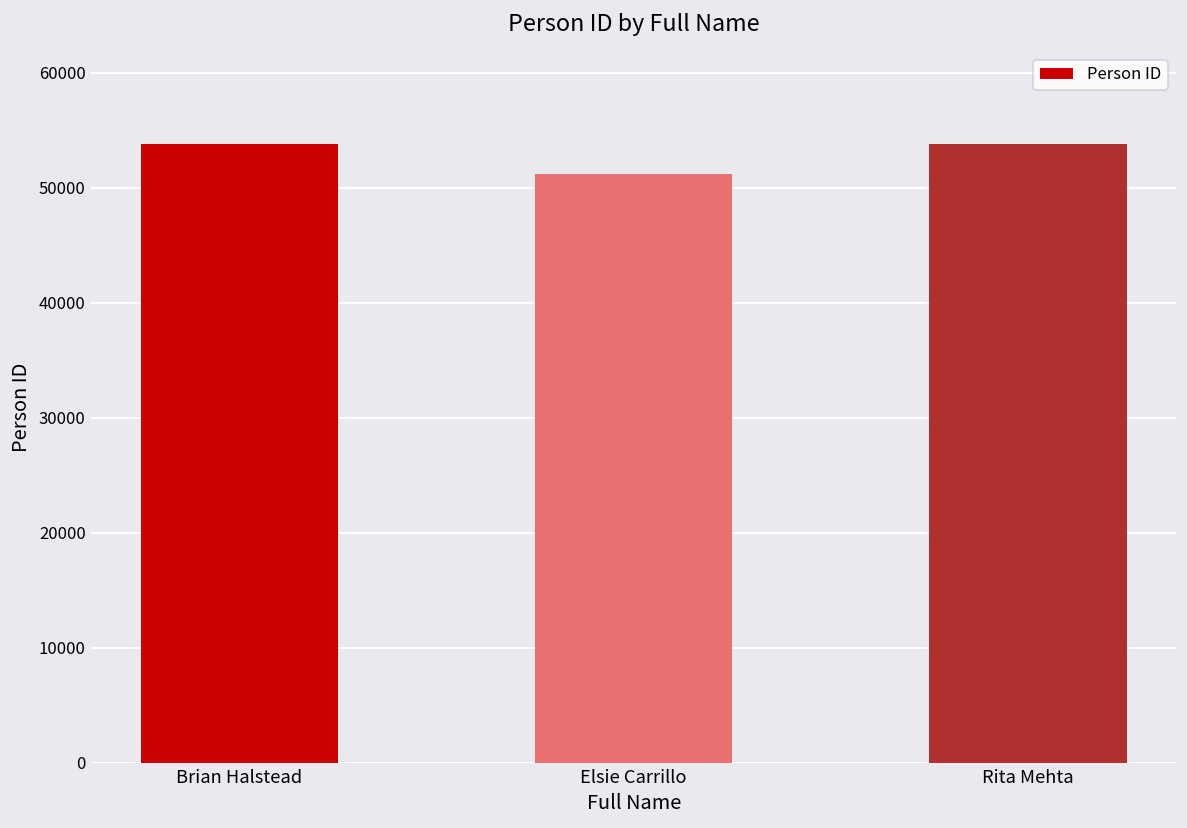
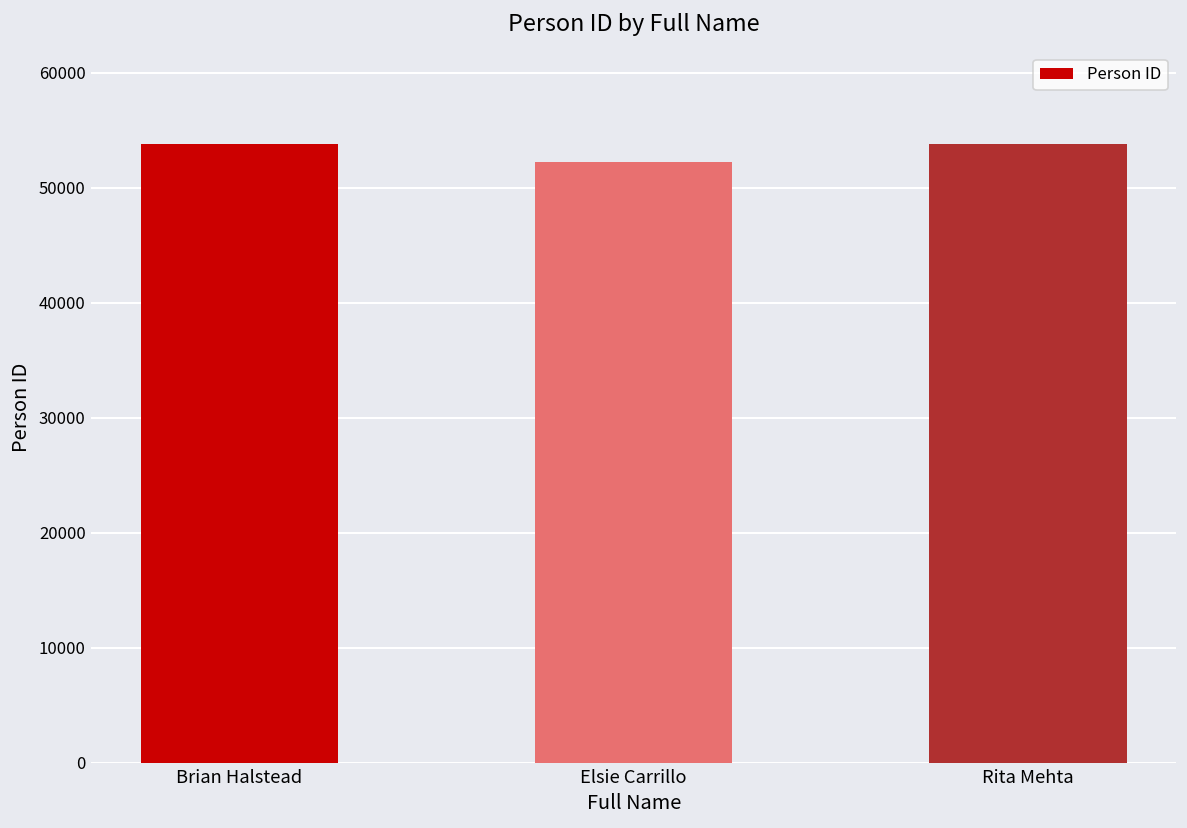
  {
    "Brian Halstead": 54000,
-   "Elsie Carrillo": 51000,
+   "Elsie Carrillo": 52000,
    "Rita Mehta": 54000
  }
